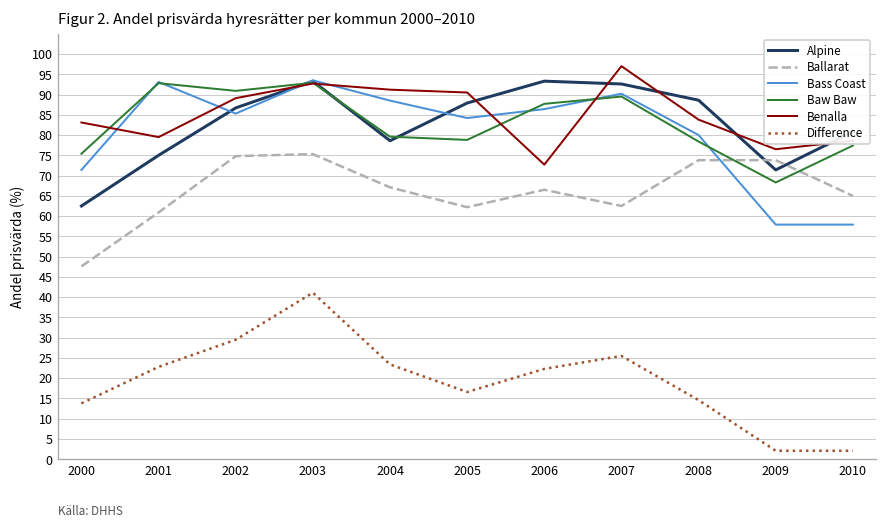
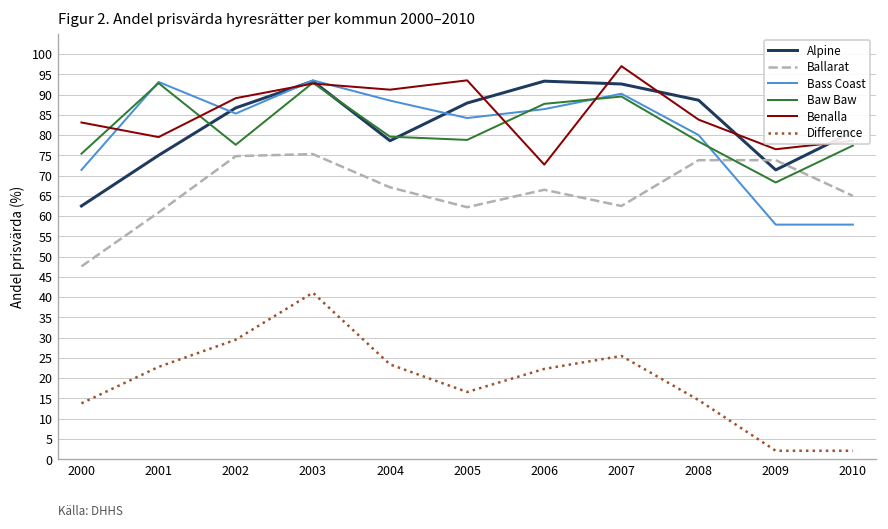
  {
    "Alpine": {
      "2000": 63,
      "2001": 75,
      "2002": 87,
      "2004": 79,
      "2005": 88,
      "2006": 93,
      "2007": 93,
      "2008": 89,
      "2009": 71
    },
    "Ballarat": {
      "2000": 48,
      "2001": 61,
      "2002": 75,
      "2003": 75,
      "2004": 67,
      "2005": 62,
      "2006": 67,
      "2007": 63,
      "2008": 74,
      "2009": 74,
      "2010": 65
    },
    "Bass Coast": {
      "2000": 71,
      "2002": 85,
      "2004": 89,
      "2005": 84,
      "2006": 86,
      "2008": 80,
      "2009": 58,
      "2010": 58
    },
    "Baw Baw": {
      "2000": 75,
-     "2002": 91,
+     "2002": 78,
      "2004": 80,
      "2005": 79,
      "2006": 88,
      "2008": 78,
      "2009": 68,
      "2010": 77
    },
    "Benalla": {
      "2000": 83,
      "2001": 80,
      "2002": 89,
      "2004": 91,
-     "2005": 91,
+     "2005": 94,
      "2006": 73,
      "2007": 97,
      "2008": 84,
      "2009": 77,
      "2010": 79
    },
    "Difference": {
      "2000": 14,
      "2001": 23,
      "2002": 30,
      "2003": 41,
      "2004": 23,
      "2005": 17,
      "2006": 22,
      "2007": 26,
      "2008": 15,
      "2009": 2,
      "2010": 2
    }
  }
